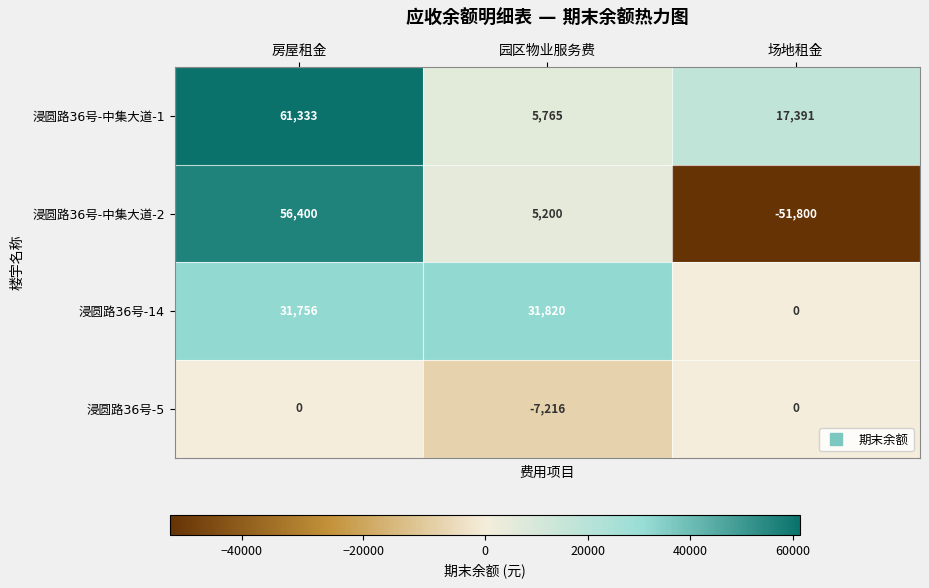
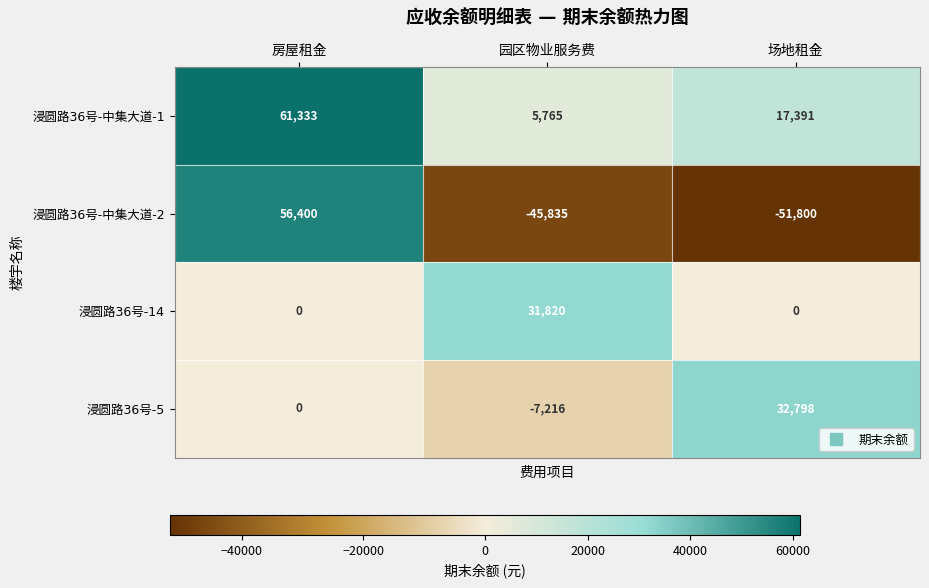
  {
    "浸圆路36号-中集大道-1": {
      "房屋租金": "61,333",
      "园区物业服务费": "5,765",
      "场地租金": "17,391"
    },
    "浸圆路36号-中集大道-2": {
      "房屋租金": "56,400",
-     "园区物业服务费": "5,200",
+     "园区物业服务费": "-45,835",
      "场地租金": "-51,800"
    },
    "浸圆路36号-14": {
-     "房屋租金": "31,756",
+     "房屋租金": "0",
      "园区物业服务费": "31,820",
      "场地租金": "0"
    },
    "浸圆路36号-5": {
      "房屋租金": "0",
      "园区物业服务费": "-7,216",
-     "场地租金": "0"
+     "场地租金": "32,798"
    }
  }
